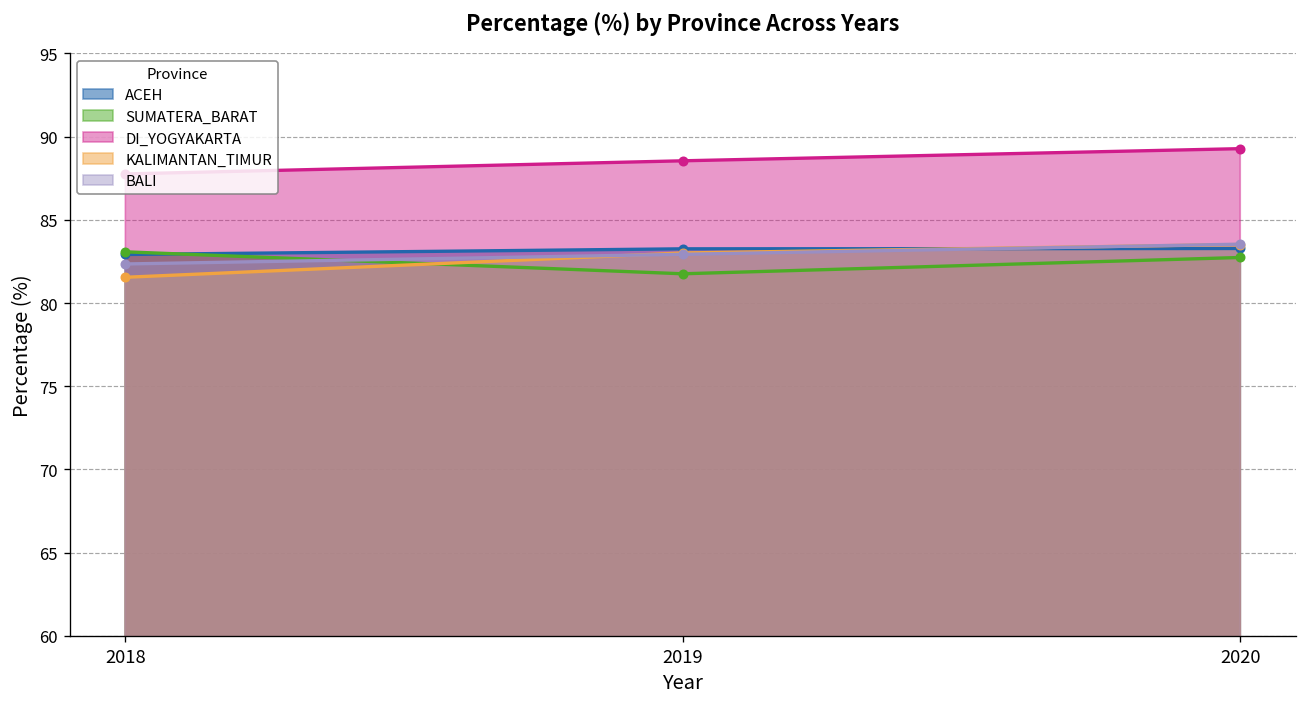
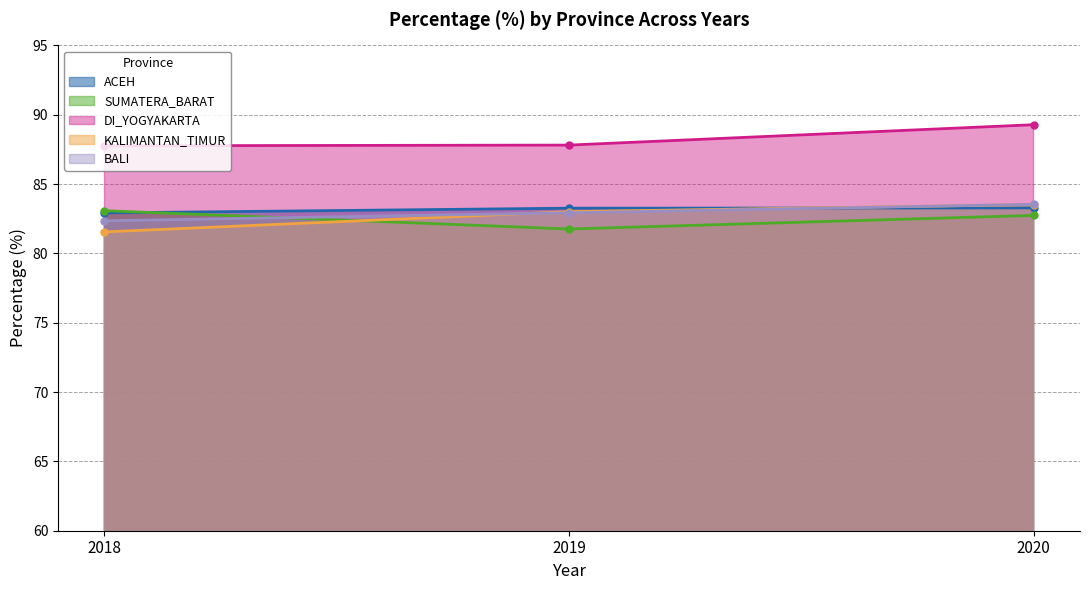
  {
    "ACEH": {
      "2019": 83.3,
      "2020": 83.3
    },
    "SUMATERA_BARAT": {
      "2019": 81.8,
      "2020": 82.7
    },
    "DI_YOGYAKARTA": {
-     "2019": 88.6,
+     "2019": 87.8,
      "2020": 89.3
    },
    "KALIMANTAN_TIMUR": {
      "2018": 81.6
    },
    "BALI": {
      "2018": 82.4
    }
  }
